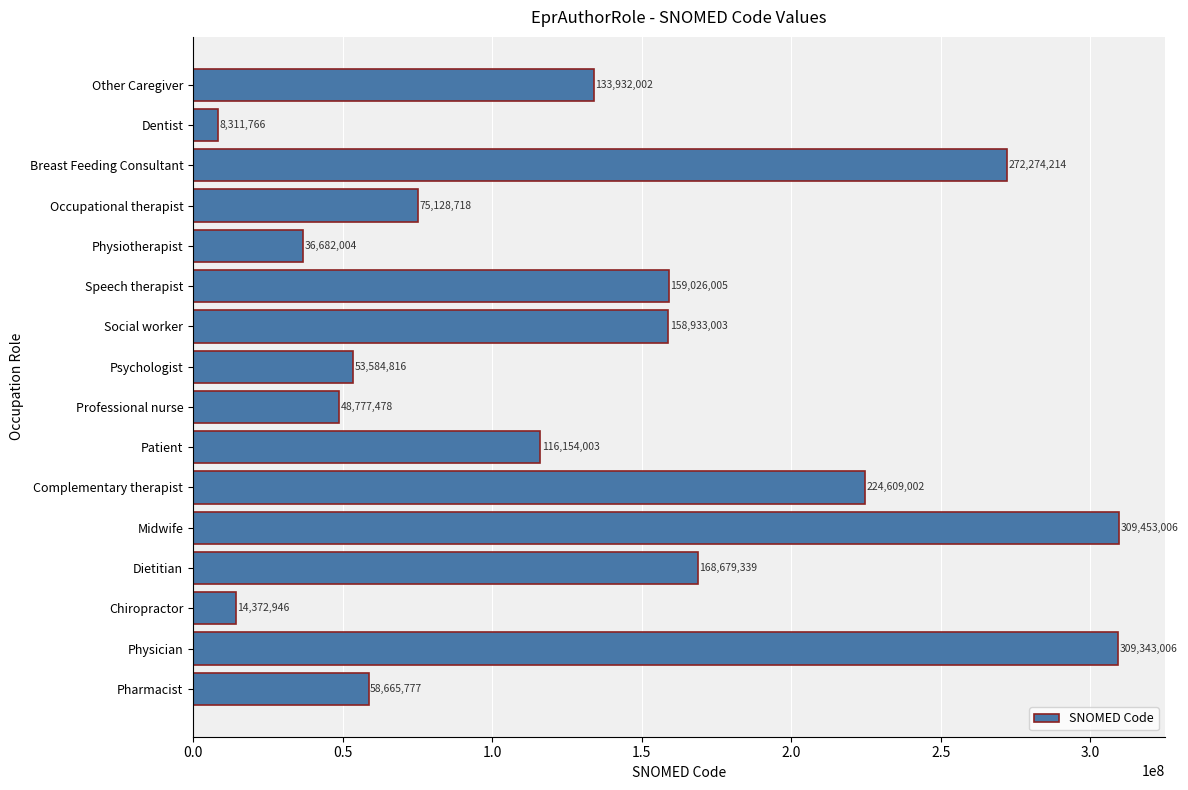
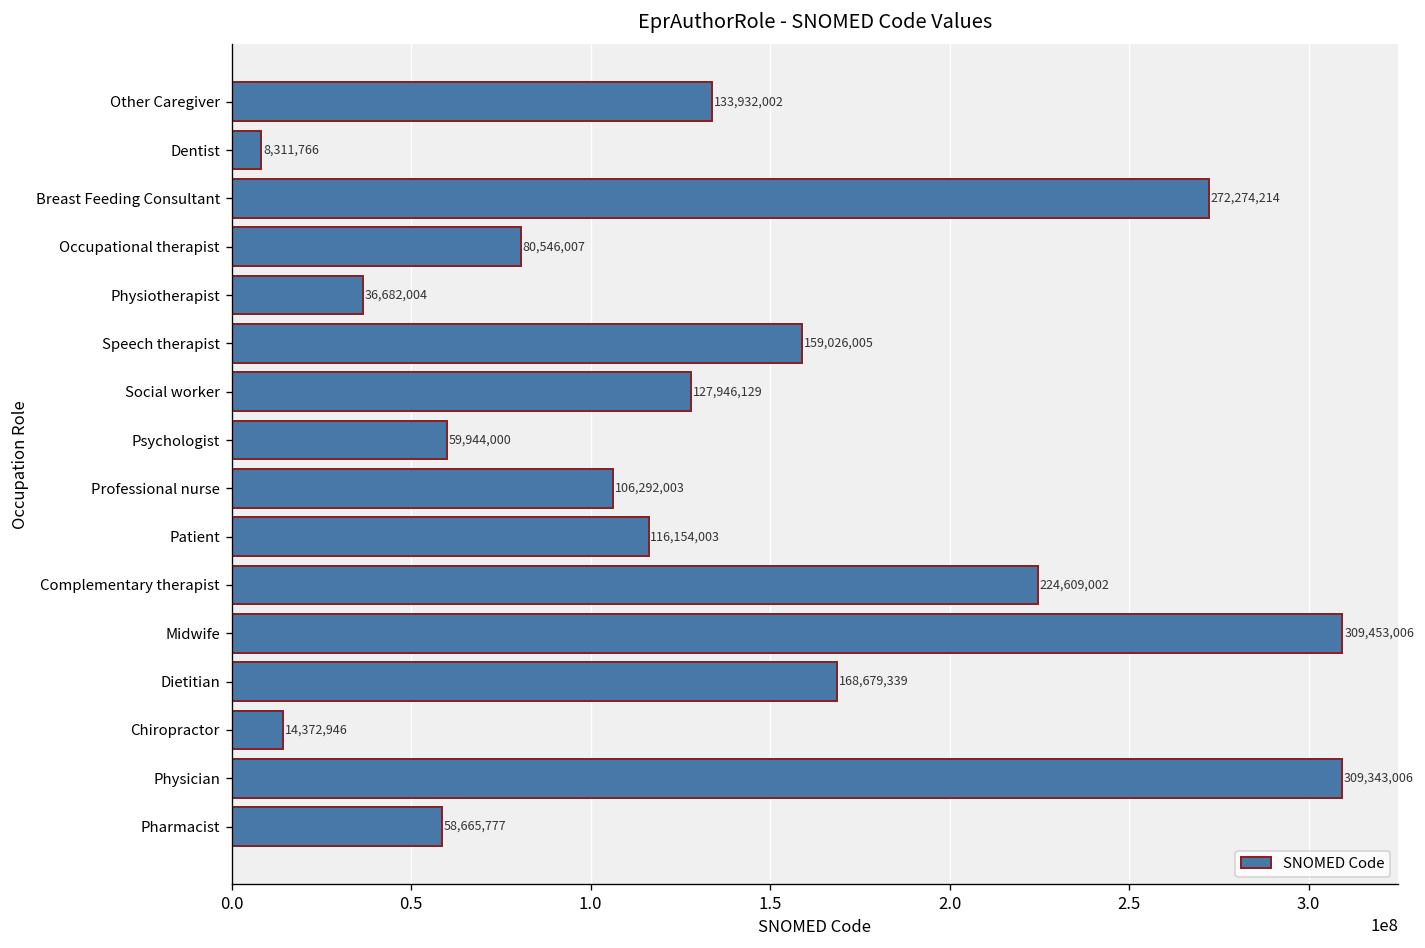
  {
    "Other Caregiver": "133,932,002",
    "Dentist": "8,311,766",
    "Breast Feeding Consultant": "272,274,214",
-   "Occupational therapist": "75,128,718",
+   "Occupational therapist": "80,546,007",
    "Physiotherapist": "36,682,004",
    "Speech therapist": "159,026,005",
-   "Social worker": "158,933,003",
-   "Psychologist": "53,584,816",
-   "Professional nurse": "48,777,478",
+   "Social worker": "127,946,129",
+   "Psychologist": "59,944,000",
+   "Professional nurse": "106,292,003",
    "Patient": "116,154,003",
    "Complementary therapist": "224,609,002",
    "Midwife": "309,453,006",
    "Dietitian": "168,679,339",
    "Chiropractor": "14,372,946",
    "Physician": "309,343,006",
    "Pharmacist": "58,665,777"
  }
